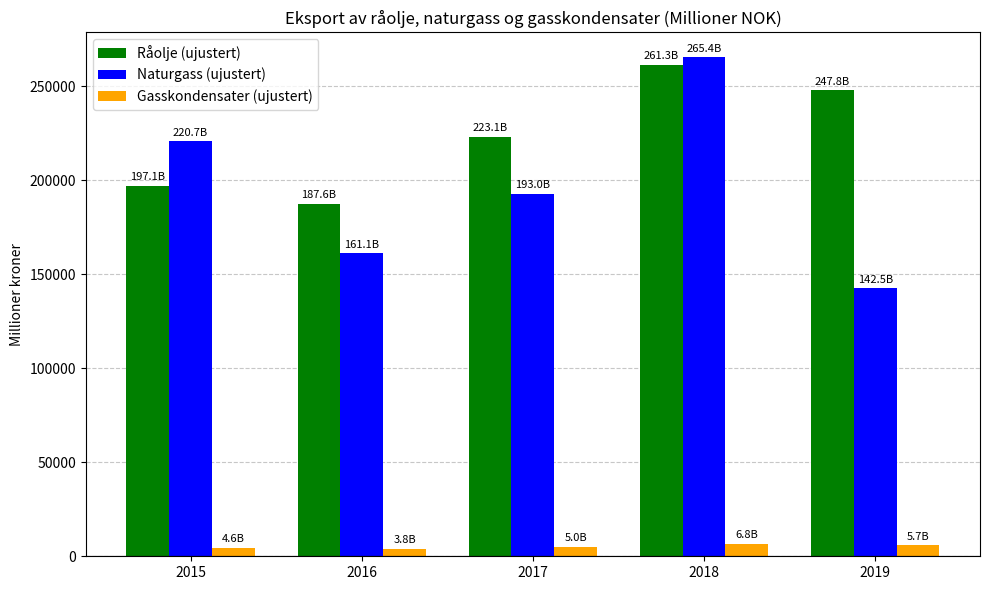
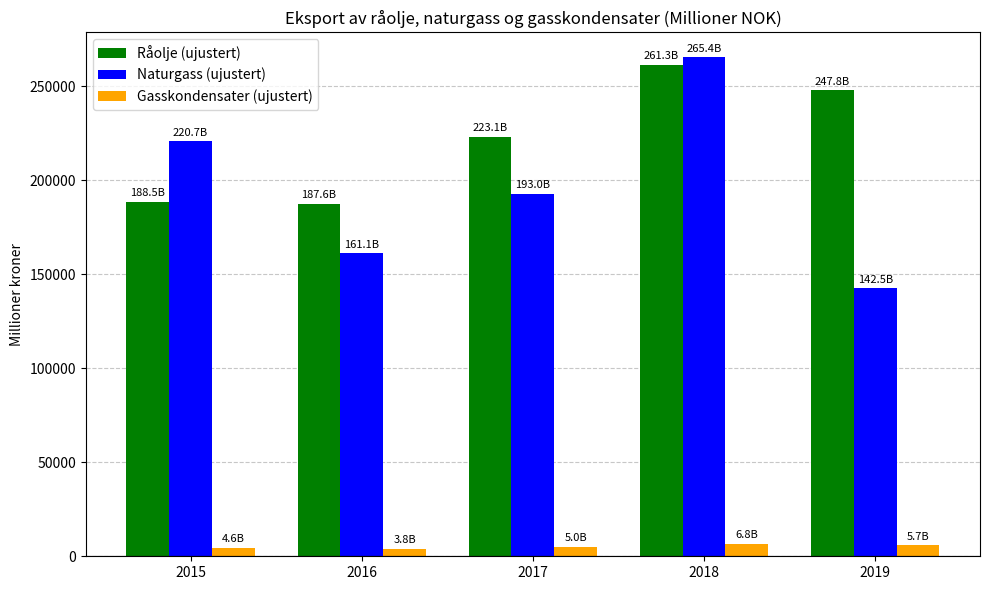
  {
    "Råolje (ujustert)": {
-     "2015": "197.1B",
+     "2015": "188.5B",
      "2016": "187.6B",
      "2017": "223.1B",
      "2018": "261.3B",
      "2019": "247.8B"
    },
    "Naturgass (ujustert)": {
      "2015": "220.7B",
      "2016": "161.1B",
      "2017": "193.0B",
      "2018": "265.4B",
      "2019": "142.5B"
    },
    "Gasskondensater (ujustert)": {
      "2015": "4.6B",
      "2016": "3.8B",
      "2017": "5.0B",
      "2018": "6.8B",
      "2019": "5.7B"
    }
  }
